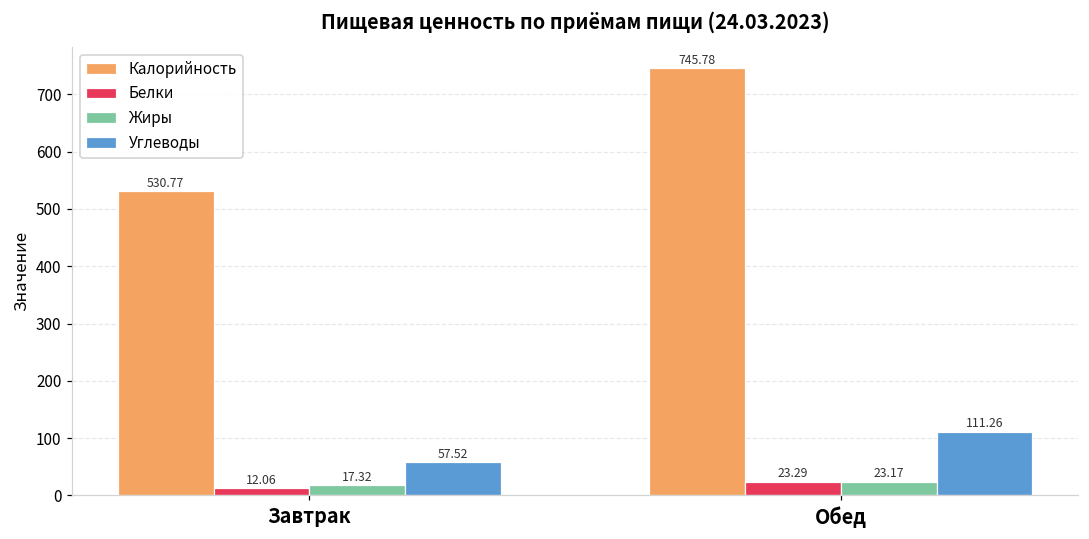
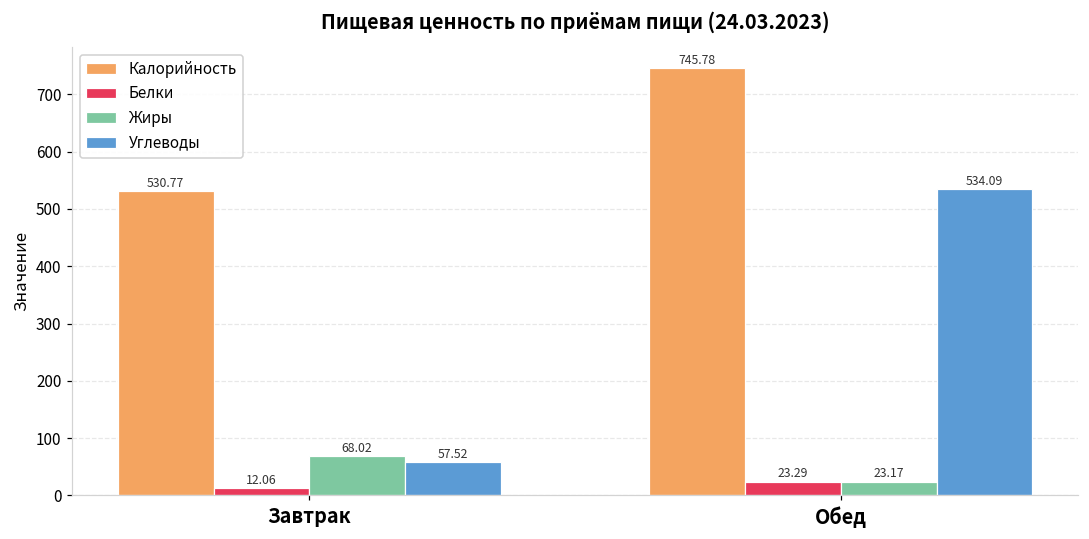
  {
    "Калорийность": {
      "Завтрак": 530.77,
      "Обед": 745.78
    },
    "Белки": {
      "Завтрак": 12.06,
      "Обед": 23.29
    },
    "Жиры": {
-     "Завтрак": 17.32,
+     "Завтрак": 68.02,
      "Обед": 23.17
    },
    "Углеводы": {
      "Завтрак": 57.52,
-     "Обед": 111.26
+     "Обед": 534.09
    }
  }
